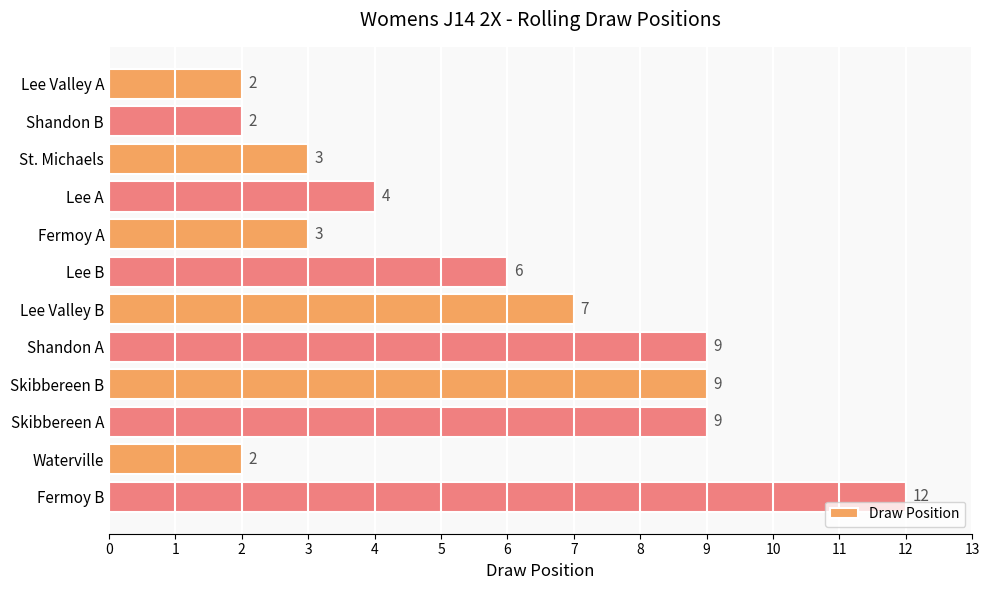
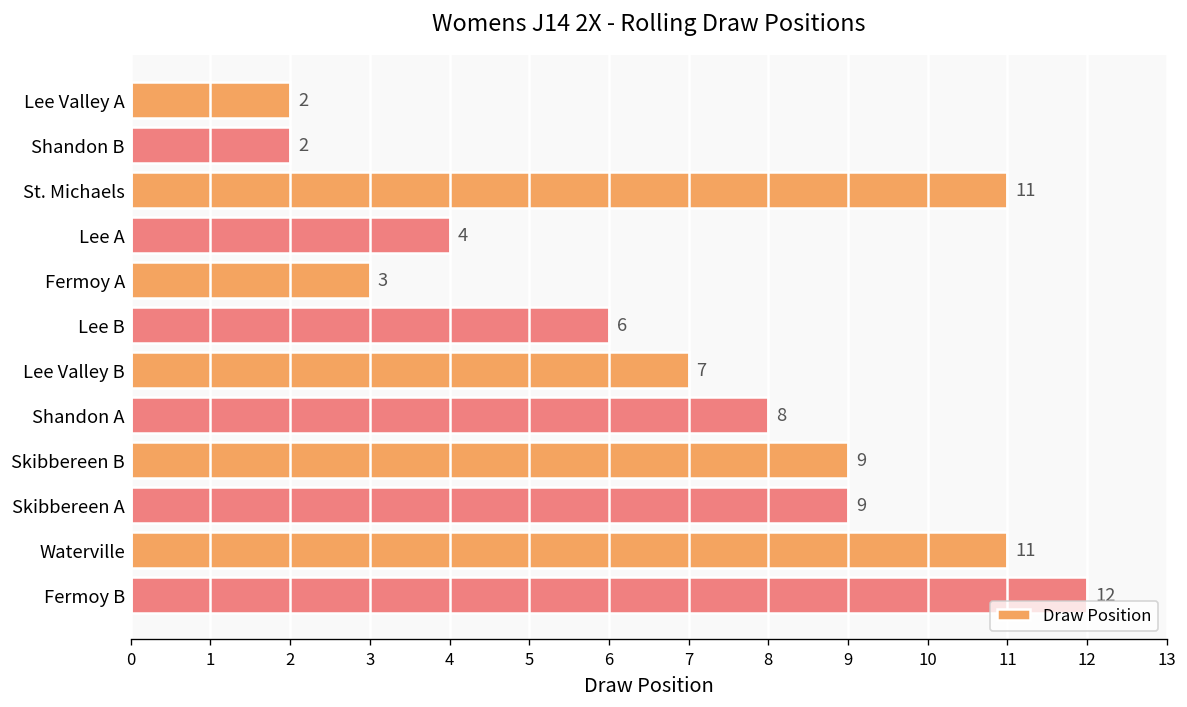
  {
    "Lee Valley A": 2,
    "Shandon B": 2,
-   "St. Michaels": 3,
+   "St. Michaels": 11,
    "Lee A": 4,
    "Fermoy A": 3,
    "Lee B": 6,
    "Lee Valley B": 7,
-   "Shandon A": 9,
+   "Shandon A": 8,
    "Skibbereen B": 9,
    "Skibbereen A": 9,
-   "Waterville": 2
+   "Waterville": 11
  }
